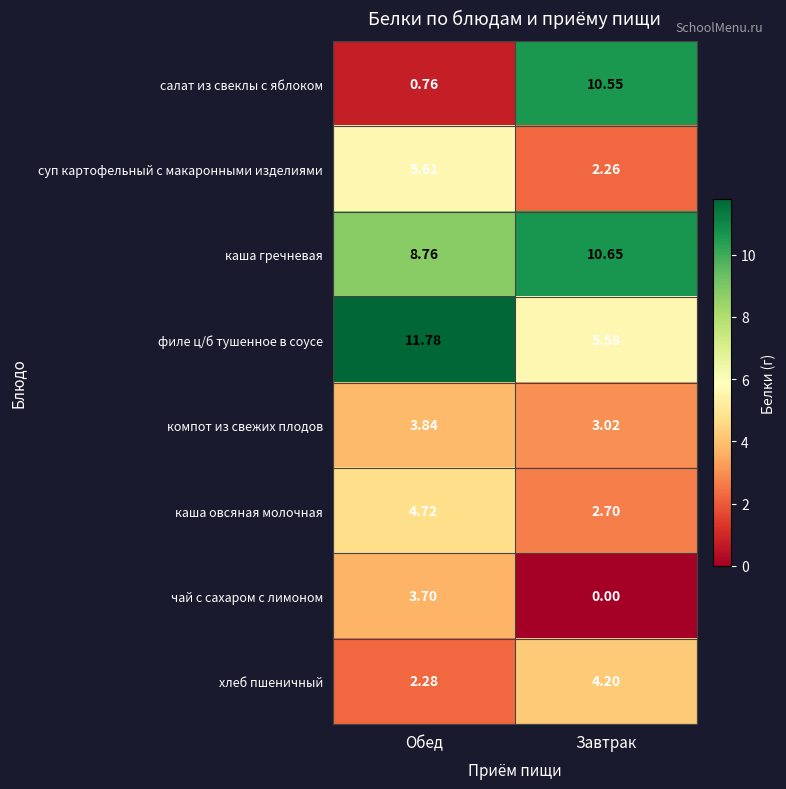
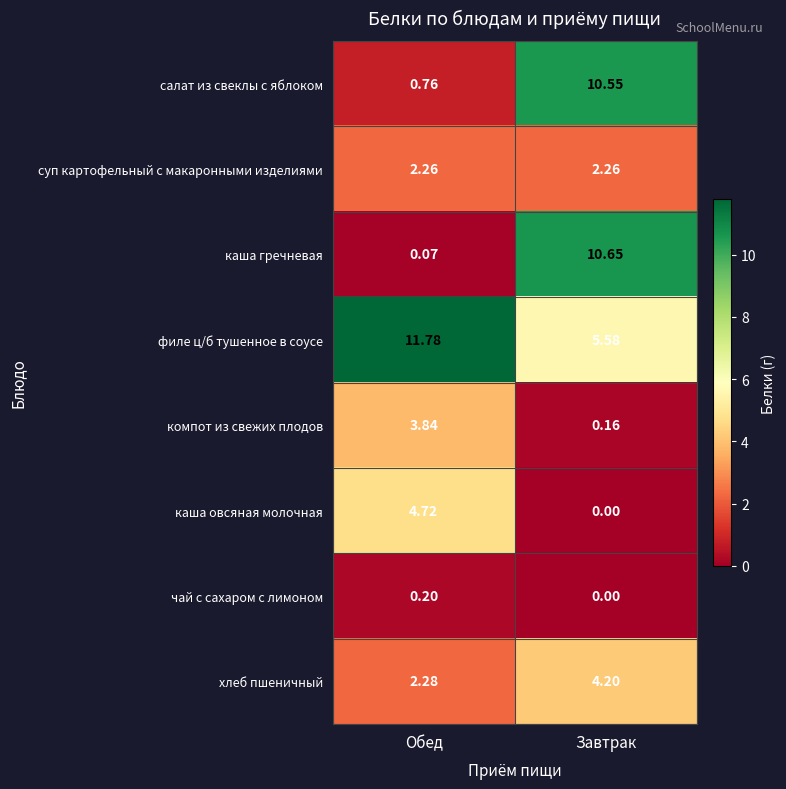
  {
    "салат из свеклы с яблоком": {
      "Обед": 0.76,
      "Завтрак": 10.55
    },
    "суп картофельный с макаронными изделиями": {
-     "Обед": 5.61,
+     "Обед": 2.26,
      "Завтрак": 2.26
    },
    "каша гречневая": {
-     "Обед": 8.76,
+     "Обед": 0.07,
      "Завтрак": 10.65
    },
    "филе ц/б тушенное в соусе": {
      "Обед": 11.78,
      "Завтрак": 5.58
    },
    "компот из свежих плодов": {
      "Обед": 3.84,
-     "Завтрак": 3.02
+     "Завтрак": 0.16
    },
    "каша овсяная молочная": {
      "Обед": 4.72,
-     "Завтрак": 2.70
+     "Завтрак": 0.00
    },
    "чай с сахаром с лимоном": {
-     "Обед": 3.70,
+     "Обед": 0.20,
      "Завтрак": 0.00
    },
    "хлеб пшеничный": {
      "Обед": 2.28,
      "Завтрак": 4.20
    }
  }
